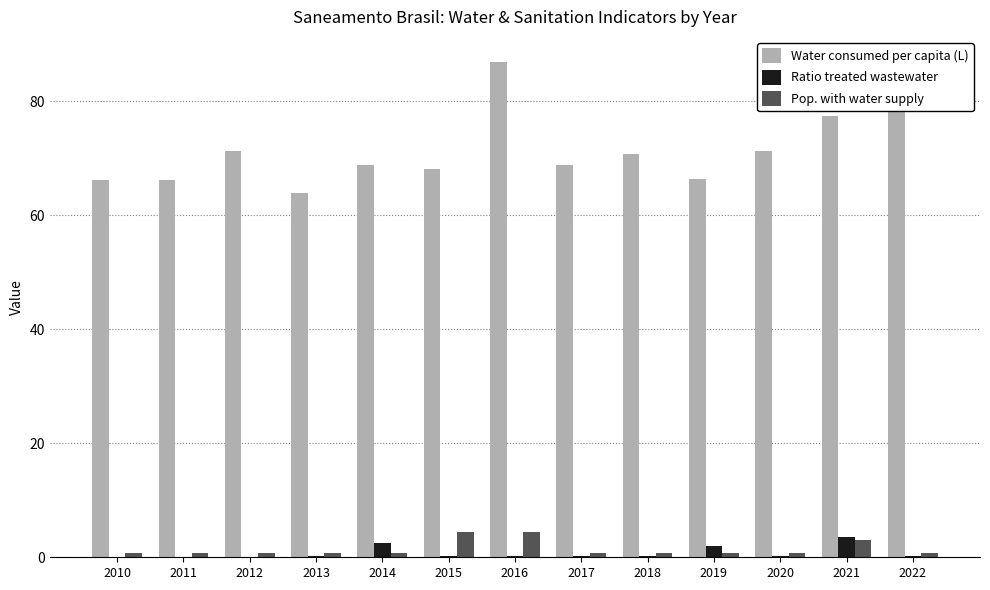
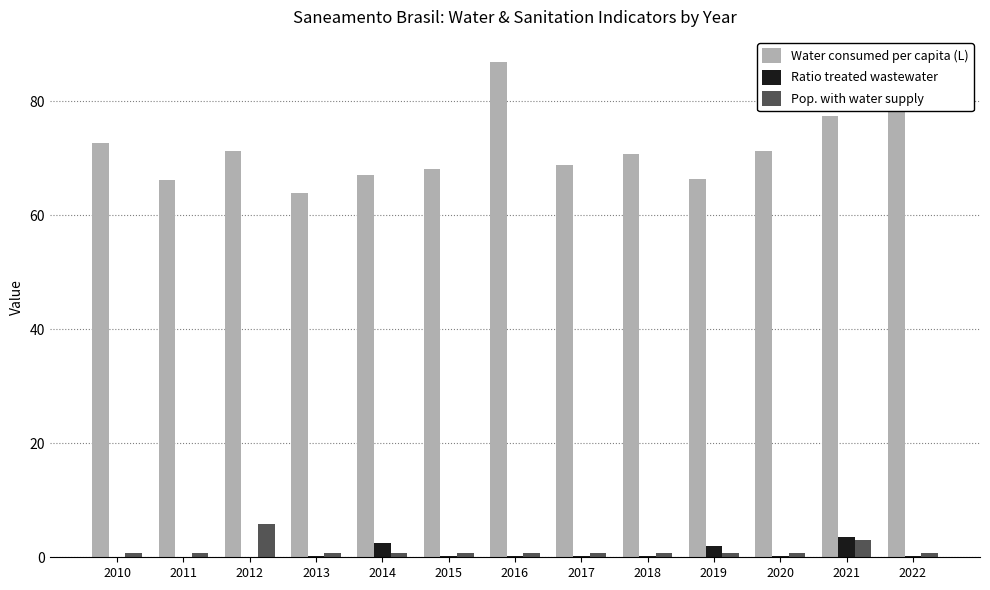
  {
    "Water consumed per capita (L)": {
-     "2010": 66,
+     "2010": 73,
      "2011": 66,
      "2012": 71,
      "2013": 64,
-     "2014": 69,
+     "2014": 67,
      "2015": 68,
      "2016": 87,
      "2017": 69,
      "2018": 71,
      "2019": 66,
      "2020": 71,
      "2021": 77
    },
    "Ratio treated wastewater": {
      "2010": 0,
      "2014": 2,
      "2019": 2,
      "2021": 4
    },
    "Pop. with water supply": {
      "2010": 1,
      "2011": 1,
-     "2012": 1,
+     "2012": 6,
      "2013": 1,
      "2014": 1,
-     "2015": 4,
-     "2016": 4,
+     "2015": 1,
+     "2016": 1,
      "2017": 1,
      "2018": 1,
      "2019": 1,
      "2020": 1,
      "2021": 3,
      "2022": 1
    }
  }
